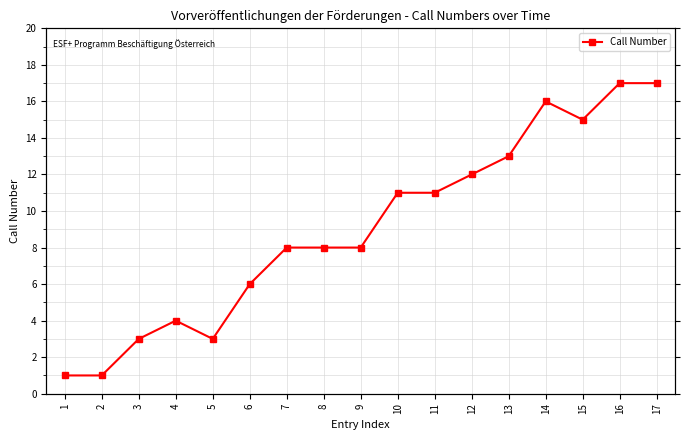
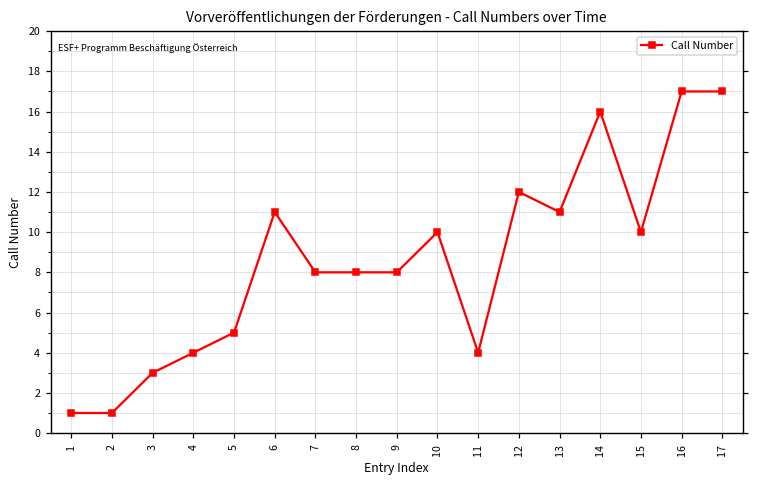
  {
    "1": 1,
    "2": 1,
    "3": 3,
    "4": 4,
-   "5": 3,
-   "6": 6,
+   "5": 5,
+   "6": 11,
    "7": 8,
    "8": 8,
    "9": 8,
-   "10": 11,
-   "11": 11,
+   "10": 10,
+   "11": 4,
    "12": 12,
-   "13": 13,
+   "13": 11,
    "14": 16,
-   "15": 15,
+   "15": 10,
    "16": 17,
    "17": 17
  }
